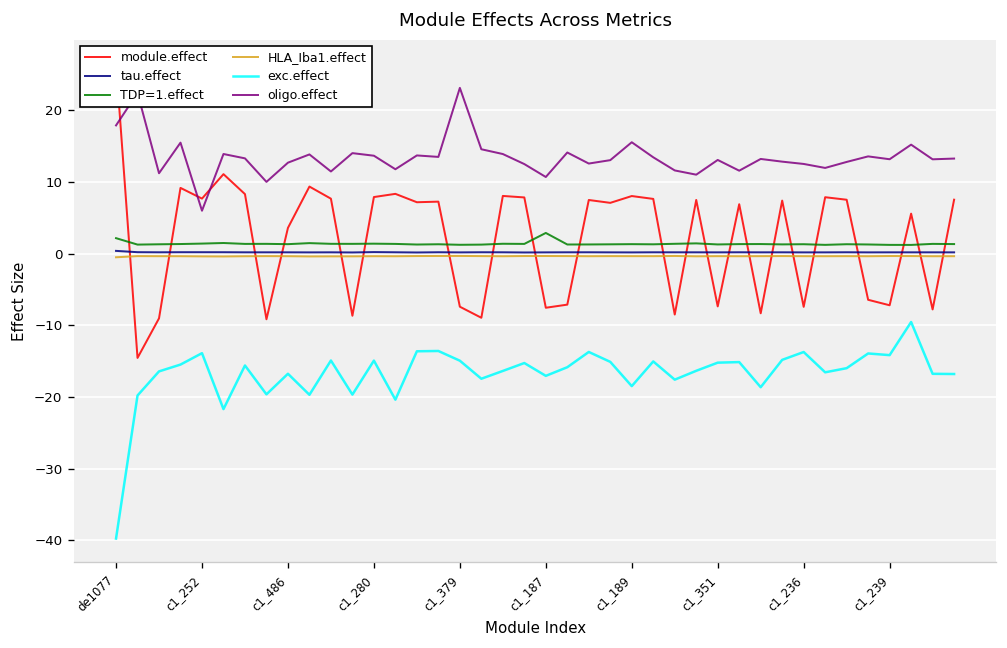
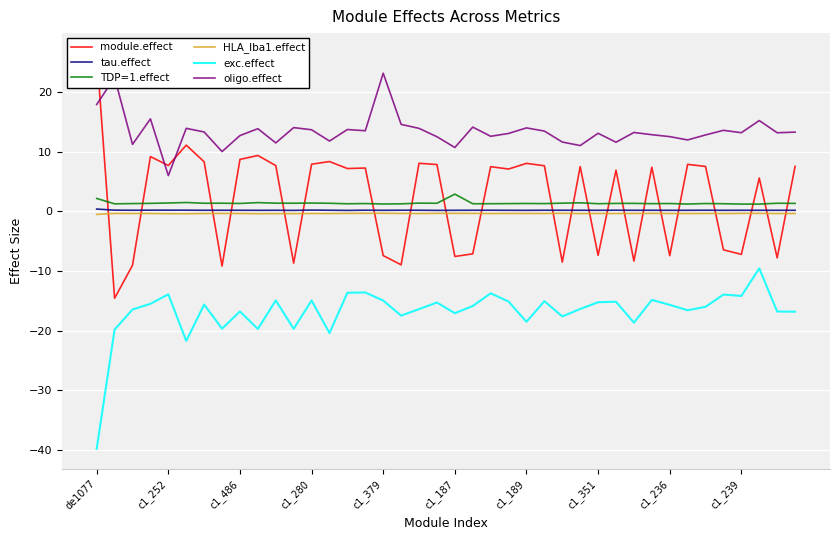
  {
    "module.effect": {
      "c1_252": 8,
-     "c1_486": 4,
+     "c1_486": 9,
      "c1_280": 8,
      "c1_379": -7,
      "c1_187": -8,
      "c1_189": 8,
      "c1_351": -7,
      "c1_236": -7,
      "c1_239": -7
    },
    "tau.effect": {
      "de1077": 0,
      "c1_252": 0,
      "c1_486": 0,
      "c1_280": 0,
      "c1_379": 0,
      "c1_187": 0,
      "c1_189": 0,
      "c1_351": 0,
      "c1_236": 0,
      "c1_239": 0
    },
    "TDP=1.effect": {
      "de1077": 2,
      "c1_252": 1,
      "c1_486": 1,
      "c1_280": 1,
      "c1_379": 1,
      "c1_187": 3,
      "c1_189": 1,
      "c1_351": 1,
      "c1_236": 1,
      "c1_239": 1
    },
    "HLA_Iba1.effect": {
      "de1077": -1,
      "c1_252": 0,
      "c1_486": 0,
      "c1_280": 0,
      "c1_379": 0,
      "c1_187": 0,
      "c1_189": 0,
      "c1_351": 0,
      "c1_236": 0,
      "c1_239": 0
    },
    "exc.effect": {
      "de1077": -40,
      "c1_252": -14,
      "c1_486": -17,
      "c1_280": -15,
      "c1_379": -15,
      "c1_187": -17,
      "c1_189": -18,
      "c1_351": -15,
-     "c1_236": -14,
+     "c1_236": -16,
      "c1_239": -14
    },
    "oligo.effect": {
      "de1077": 18,
      "c1_252": 6,
      "c1_486": 13,
      "c1_280": 14,
      "c1_379": 23,
      "c1_187": 11,
-     "c1_189": 16,
+     "c1_189": 14,
      "c1_351": 13,
      "c1_236": 13,
      "c1_239": 13
    }
  }
